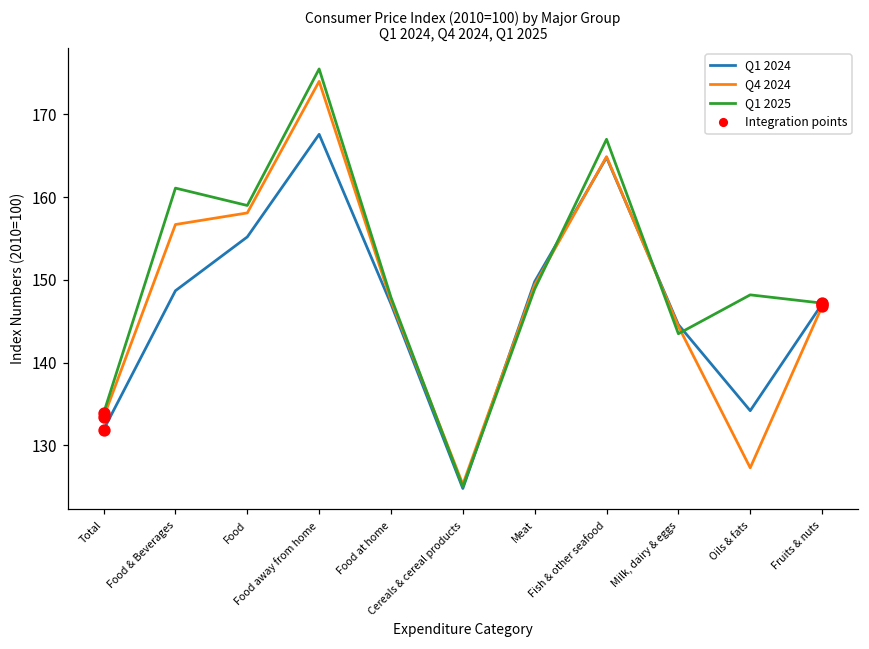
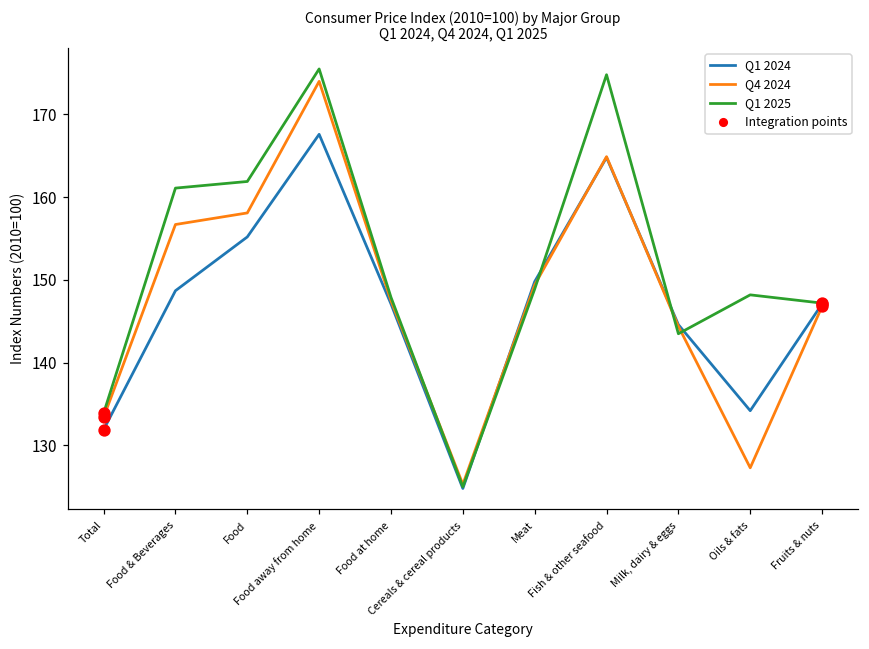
  {
    "Q1 2024": {
      "Food & Beverages": 149,
      "Food": 155,
      "Food away from home": 168,
      "Food at home": 147,
      "Meat": 150,
      "Oils & fats": 134
    },
    "Q4 2024": {
      "Food & Beverages": 157,
      "Food": 158,
      "Food away from home": 174,
      "Food at home": 148,
      "Meat": 149,
      "Oils & fats": 127
    },
    "Q1 2025": {
      "Food & Beverages": 161,
-     "Food": 159,
+     "Food": 162,
      "Food away from home": 176,
      "Food at home": 148,
      "Meat": 149,
-     "Fish & other seafood": 167,
+     "Fish & other seafood": 175,
      "Milk, dairy & eggs": 144,
      "Oils & fats": 148
    }
  }
